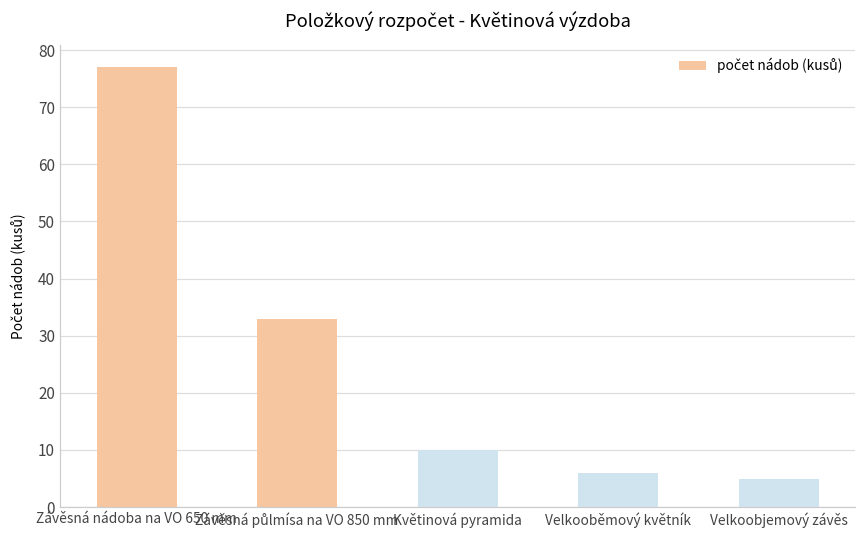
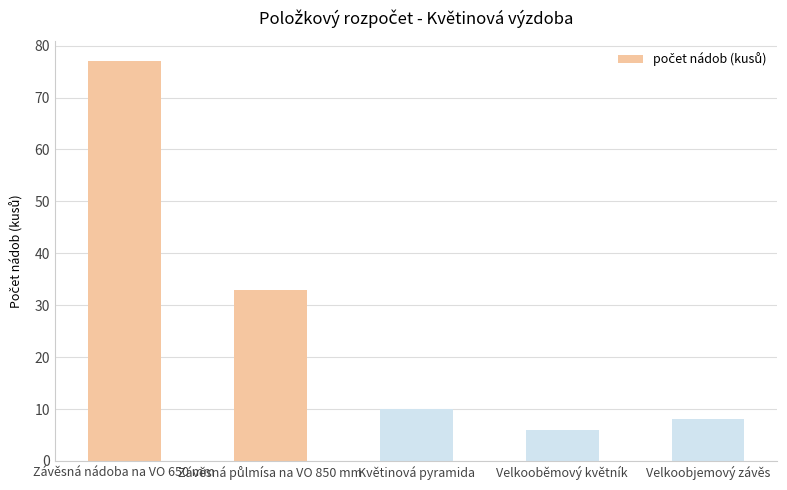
  {
    "Květinová pyramida": 10,
    "Velkooběmový květník": 6,
-   "Velkoobjemový závěs": 5
+   "Velkoobjemový závěs": 8
  }
